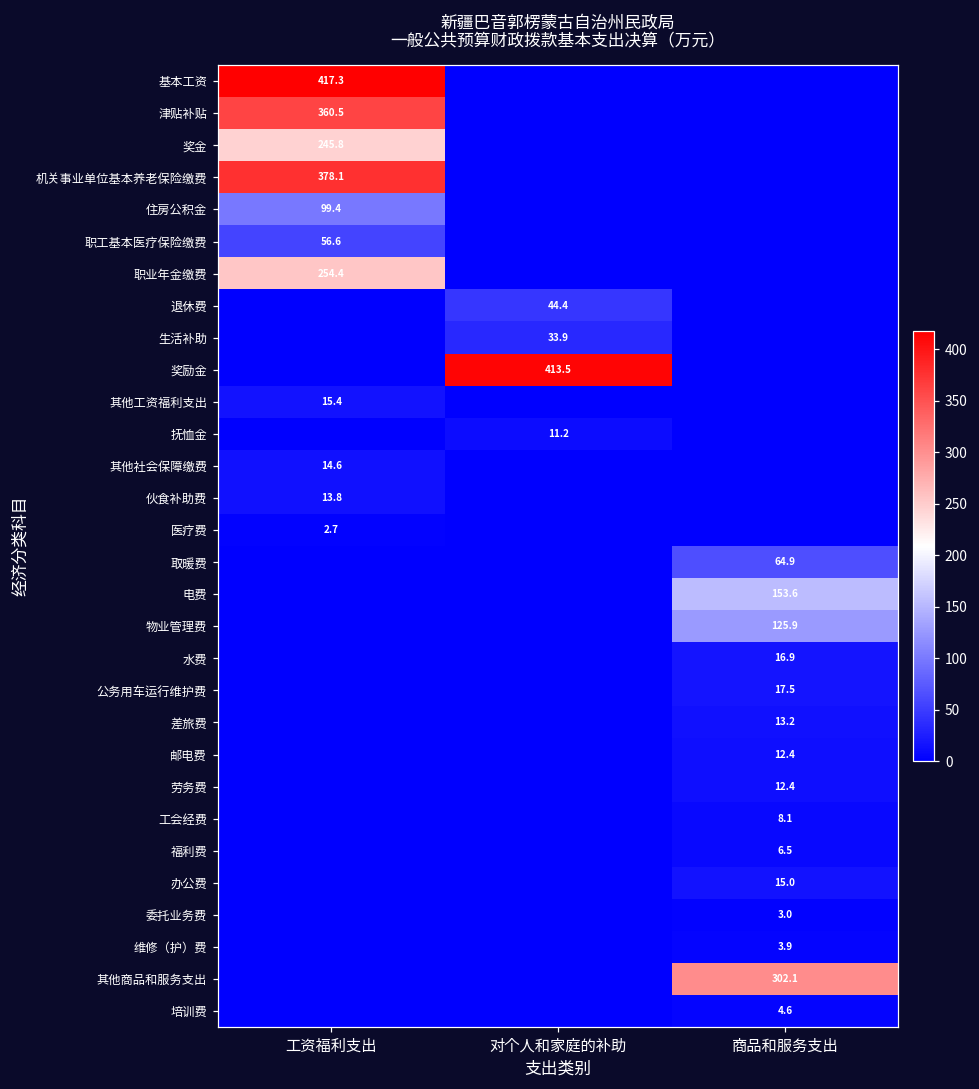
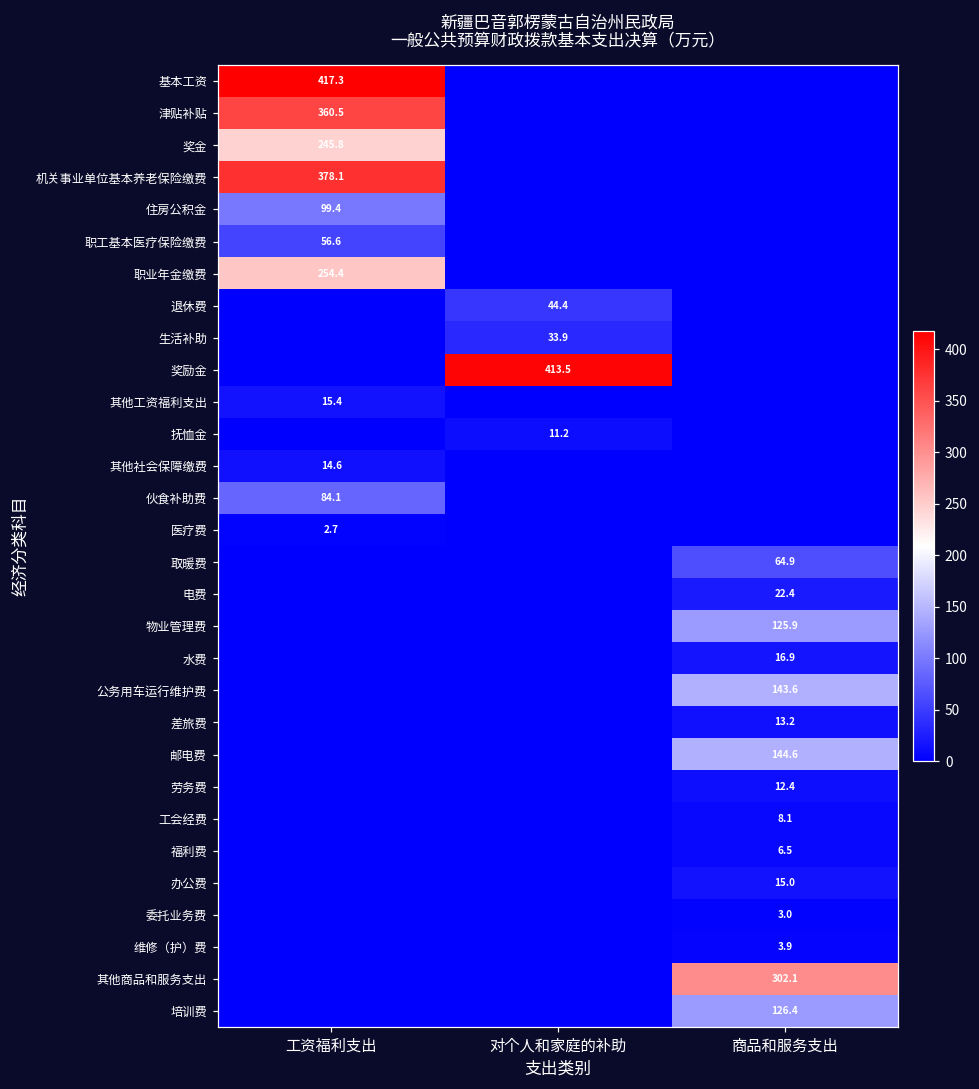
  {
    "基本工资": {
      "工资福利支出": 417.3
    },
    "津贴补贴": {
      "工资福利支出": 360.5
    },
    "机关事业单位基本养老保险缴费": {
      "工资福利支出": 378.1
    },
    "住房公积金": {
      "工资福利支出": 99.4
    },
    "职工基本医疗保险缴费": {
      "工资福利支出": 56.6
    },
    "职业年金缴费": {
      "工资福利支出": 254.4
    },
    "退休费": {
      "对个人和家庭的补助": 44.4
    },
    "生活补助": {
      "对个人和家庭的补助": 33.9
    },
    "奖励金": {
      "对个人和家庭的补助": 413.5
    },
    "其他工资福利支出": {
      "工资福利支出": 15.4
    },
    "抚恤金": {
      "对个人和家庭的补助": 11.2
    },
    "其他社会保障缴费": {
      "工资福利支出": 14.6
    },
    "伙食补助费": {
-     "工资福利支出": 13.8
+     "工资福利支出": 84.1
    },
    "医疗费": {
      "工资福利支出": 2.7
    },
    "取暖费": {
      "商品和服务支出": 64.9
    },
    "电费": {
-     "商品和服务支出": 153.6
+     "商品和服务支出": 22.4
    },
    "物业管理费": {
      "商品和服务支出": 125.9
    },
    "水费": {
      "商品和服务支出": 16.9
    },
    "公务用车运行维护费": {
-     "商品和服务支出": 17.5
+     "商品和服务支出": 143.6
    },
    "差旅费": {
      "商品和服务支出": 13.2
    },
    "邮电费": {
-     "商品和服务支出": 12.4
+     "商品和服务支出": 144.6
    },
    "劳务费": {
      "商品和服务支出": 12.4
    },
    "工会经费": {
      "商品和服务支出": 8.1
    },
    "福利费": {
      "商品和服务支出": 6.5
    },
    "办公费": {
      "商品和服务支出": 15.0
    },
    "委托业务费": {
      "商品和服务支出": 3.0
    },
    "维修（护）费": {
      "商品和服务支出": 3.9
    },
    "其他商品和服务支出": {
      "商品和服务支出": 302.1
    },
    "培训费": {
-     "商品和服务支出": 4.6
+     "商品和服务支出": 126.4
    }
  }
